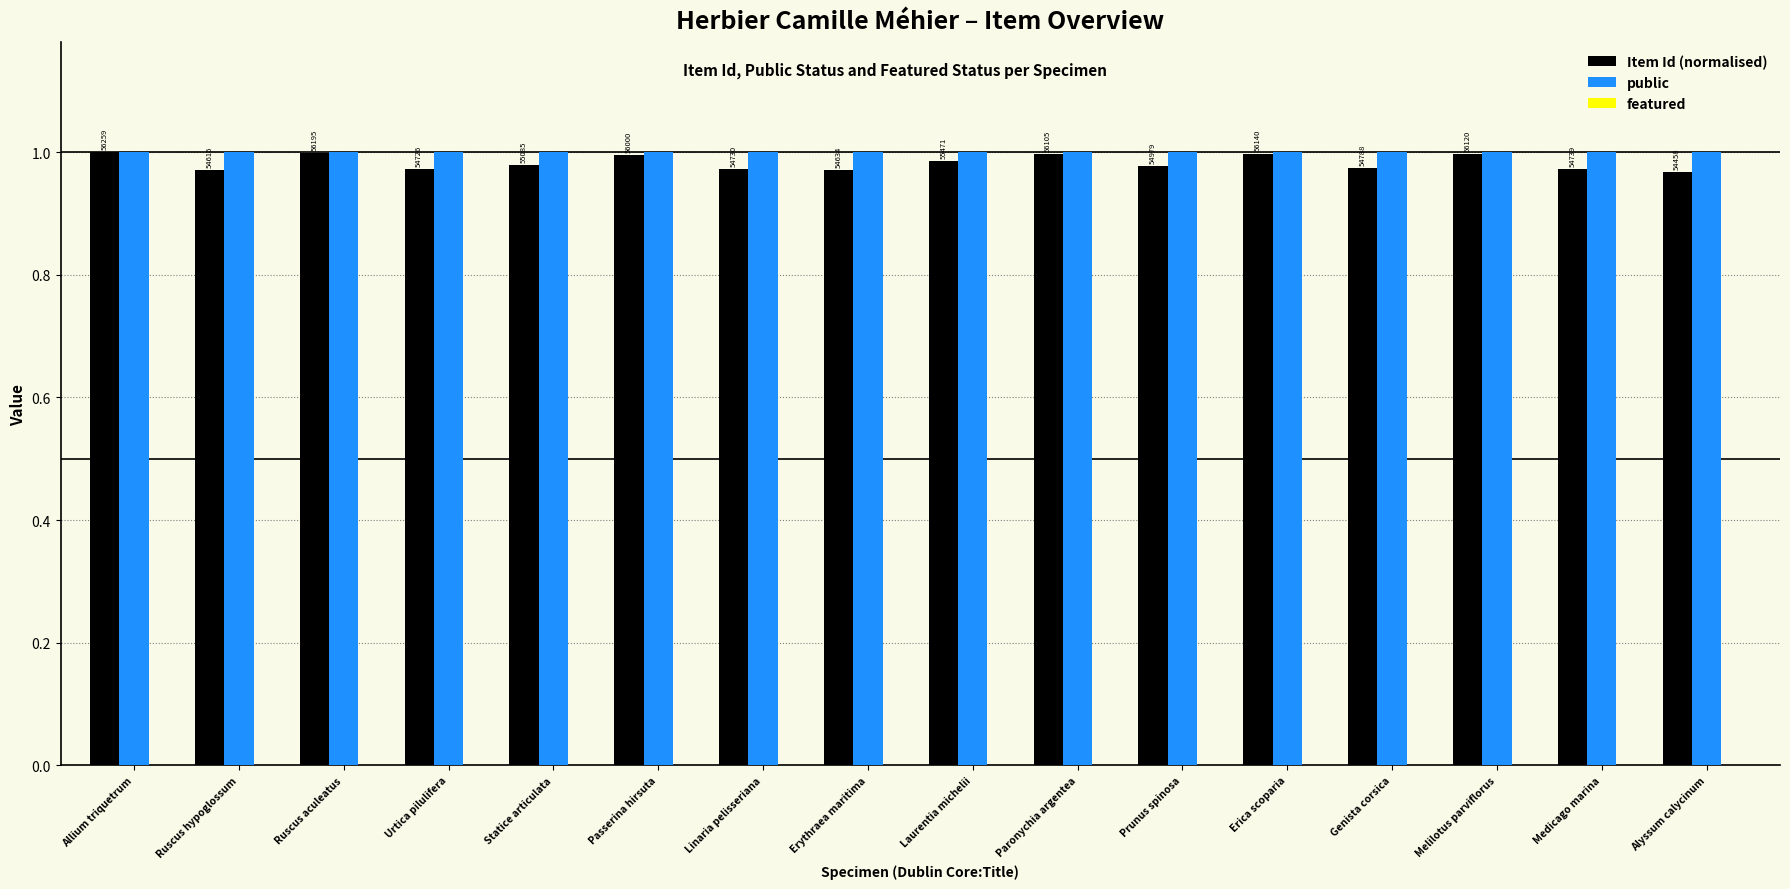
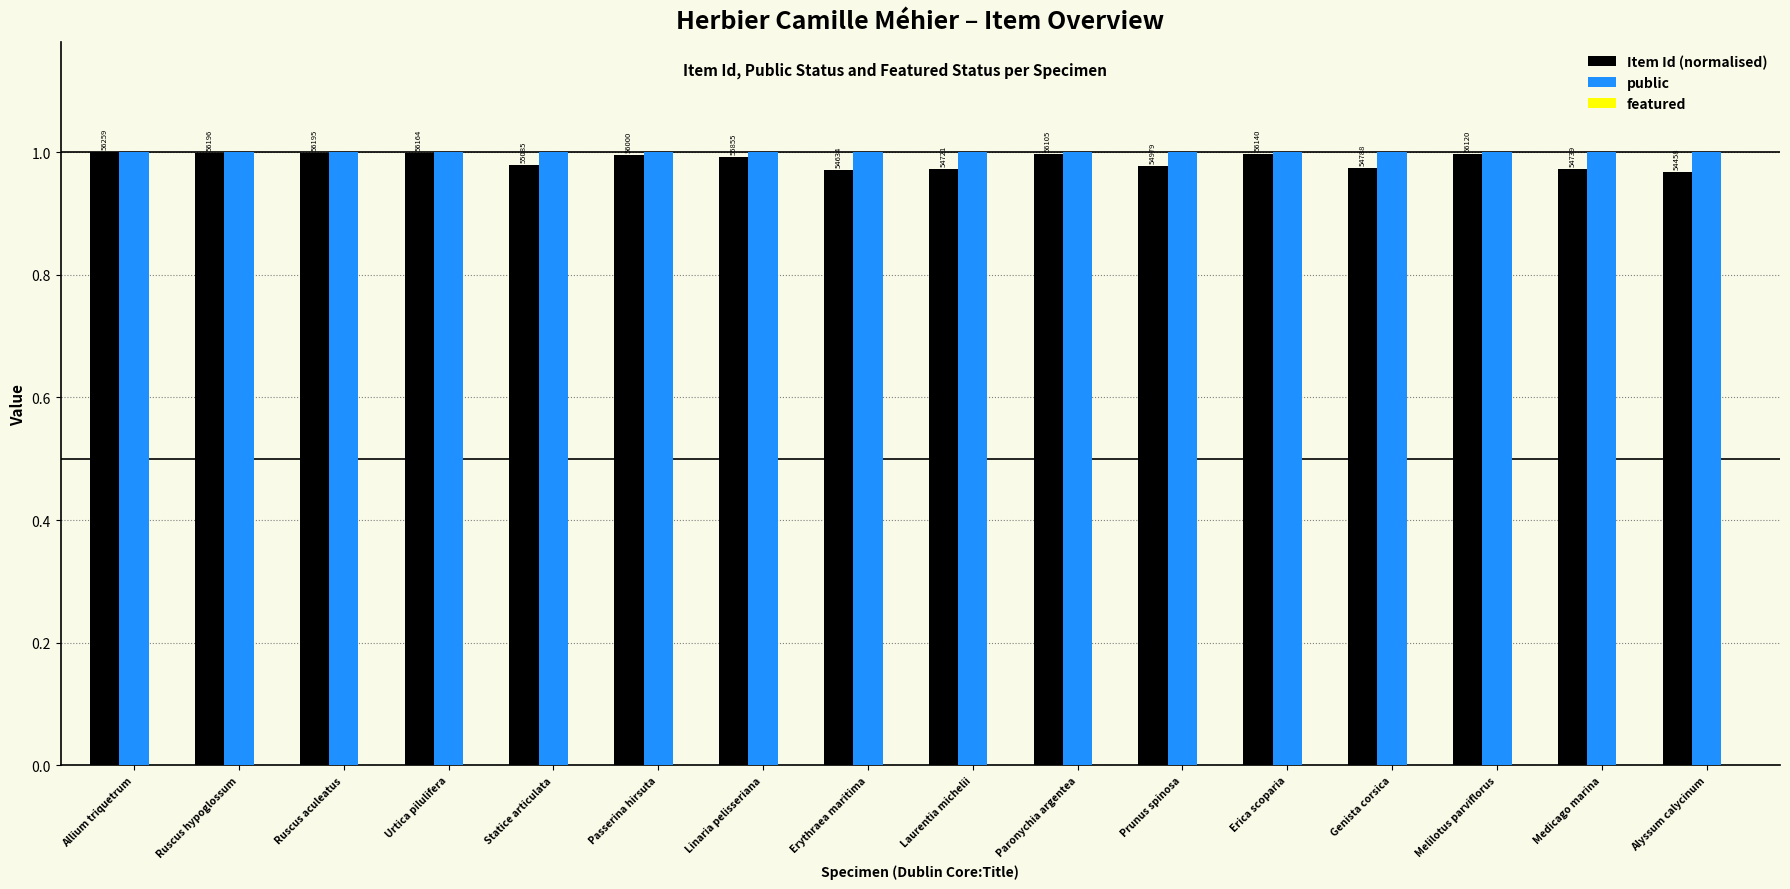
  {
    "Item Id (normalised)": {
-     "Ruscus hypoglossum": 54616,
-     "Urtica pilulifera": 54726,
-     "Linaria pelisseriana": 54730,
-     "Laurentia michelii": 55471
+     "Ruscus hypoglossum": 56196,
+     "Urtica pilulifera": 56164,
+     "Linaria pelisseriana": 55855,
+     "Laurentia michelii": 54721
    },
    "public": {
      "Allium triquetrum": 1.00,
      "Ruscus hypoglossum": 1.00,
      "Ruscus aculeatus": 1.00,
      "Urtica pilulifera": 1.00,
      "Statice articulata": 1.00,
      "Passerina hirsuta": 1.00,
      "Linaria pelisseriana": 1.00,
      "Erythraea maritima": 1.00,
      "Laurentia michelii": 1.00,
      "Paronychia argentea": 1.00,
      "Prunus spinosa": 1.00,
      "Erica scoparia": 1.00,
      "Genista corsica": 1.00,
      "Melilotus parviflorus": 1.00,
      "Medicago marina": 1.00,
      "Alyssum calycinum": 1.00
    },
    "featured": {
      "Allium triquetrum": 0.00,
      "Ruscus hypoglossum": 0.00,
      "Ruscus aculeatus": 0.00,
      "Urtica pilulifera": 0.00,
      "Statice articulata": 0.00,
      "Passerina hirsuta": 0.00,
      "Linaria pelisseriana": 0.00,
      "Erythraea maritima": 0.00,
      "Laurentia michelii": 0.00,
      "Paronychia argentea": 0.00,
      "Prunus spinosa": 0.00,
      "Erica scoparia": 0.00,
      "Genista corsica": 0.00,
      "Melilotus parviflorus": 0.00,
      "Medicago marina": 0.00,
      "Alyssum calycinum": 0.00
    }
  }
